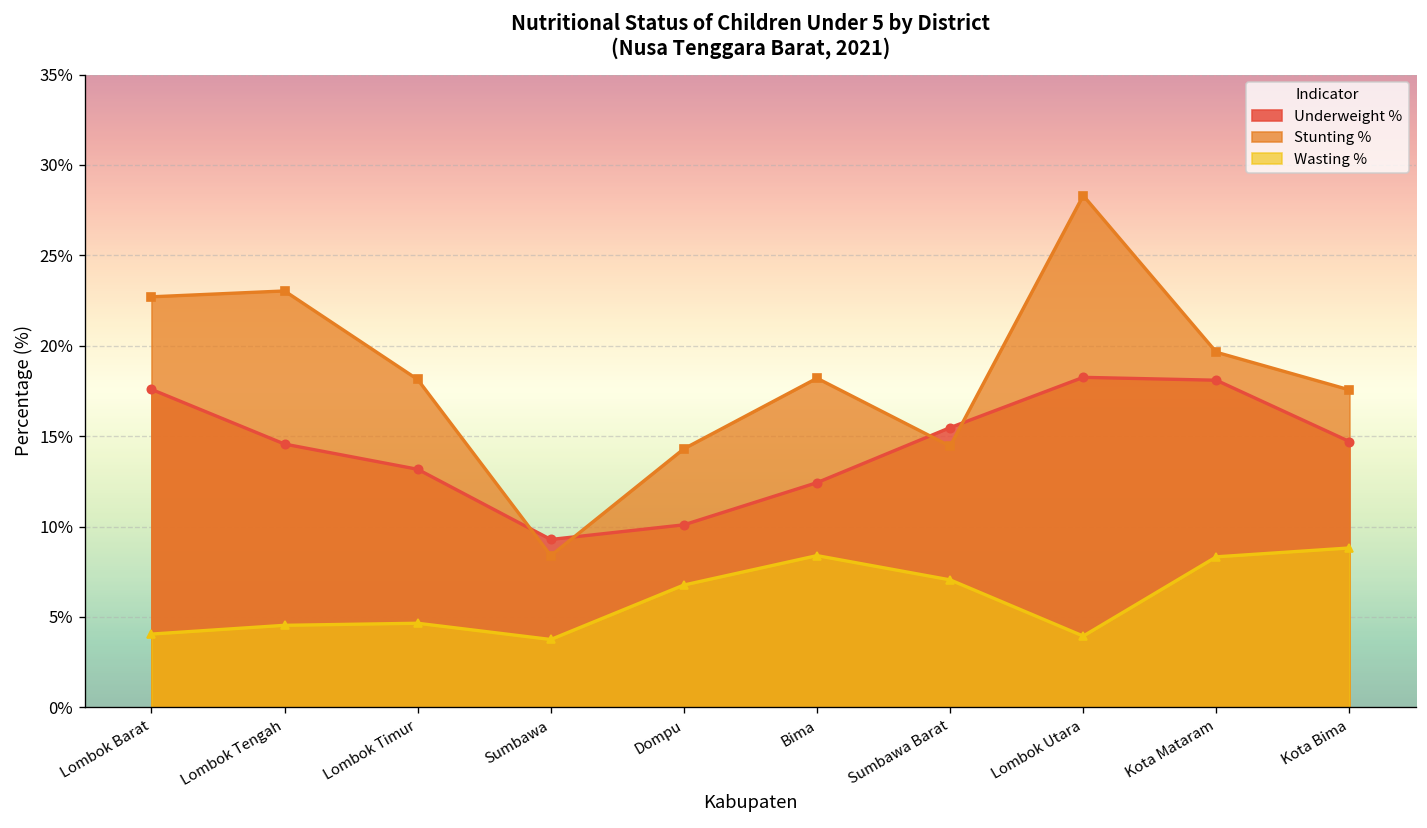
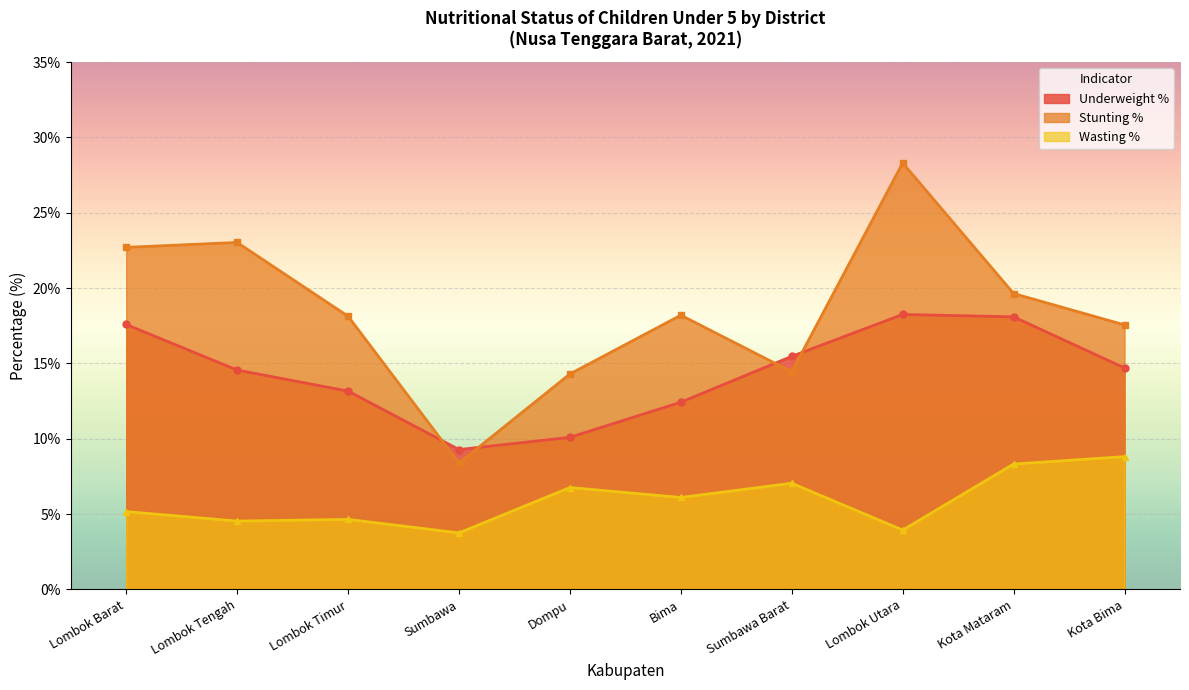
  {
    "Wasting %": {
-     "Lombok Barat": "4.1%",
+     "Lombok Barat": "5.2%",
      "Lombok Tengah": "4.5%",
      "Lombok Timur": "4.7%",
      "Sumbawa": "3.8%",
      "Dompu": "6.8%",
-     "Bima": "8.4%",
+     "Bima": "6.1%",
      "Sumbawa Barat": "7.1%",
      "Lombok Utara": "3.9%",
      "Kota Mataram": "8.3%",
      "Kota Bima": "8.8%"
    }
  }
